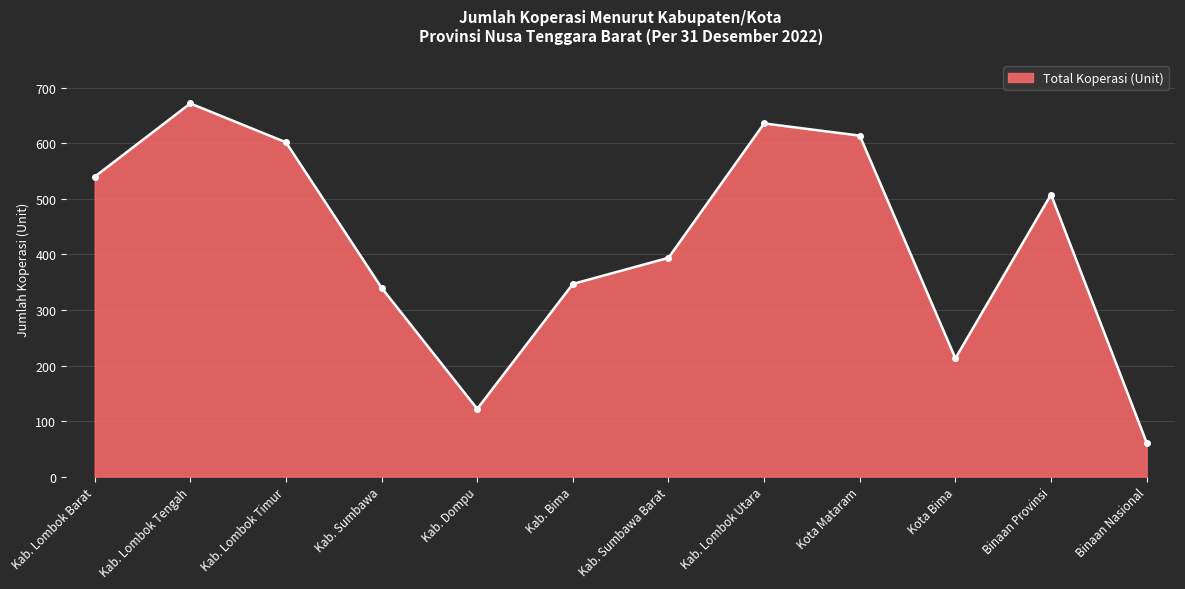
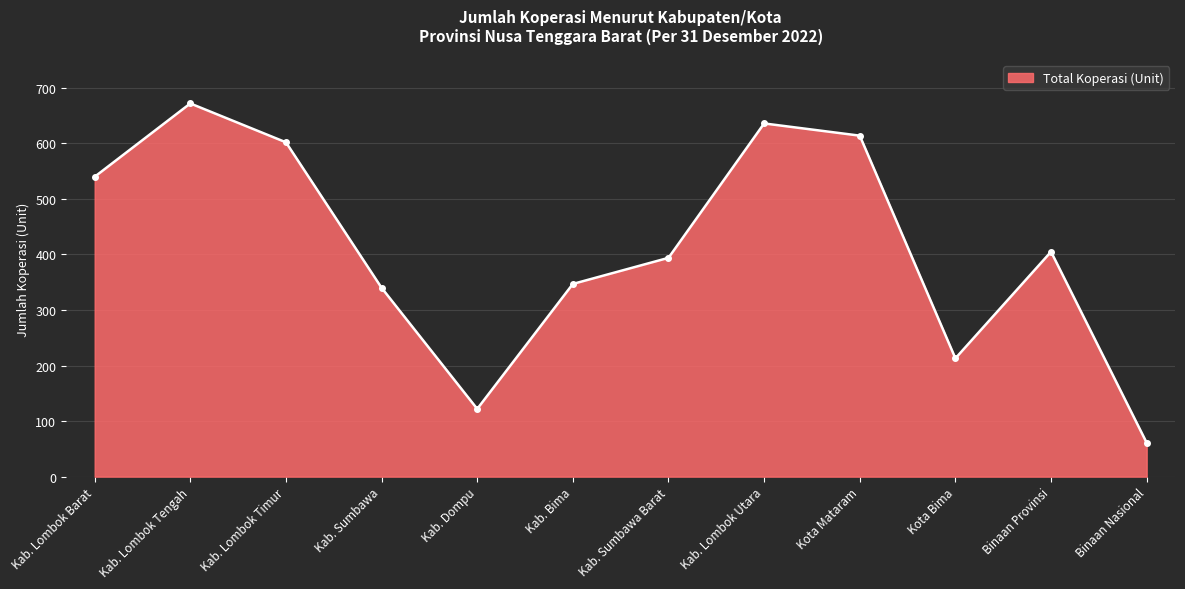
  {
    "Kab. Lombok Barat": 540,
    "Kab. Lombok Tengah": 670,
    "Kab. Lombok Timur": 600,
    "Kab. Sumbawa": 340,
    "Kab. Dompu": 120,
    "Kab. Bima": 350,
    "Kab. Sumbawa Barat": 390,
    "Kab. Lombok Utara": 640,
    "Kota Mataram": 610,
    "Kota Bima": 210,
-   "Binaan Provinsi": 510,
+   "Binaan Provinsi": 410,
    "Binaan Nasional": 60
  }
